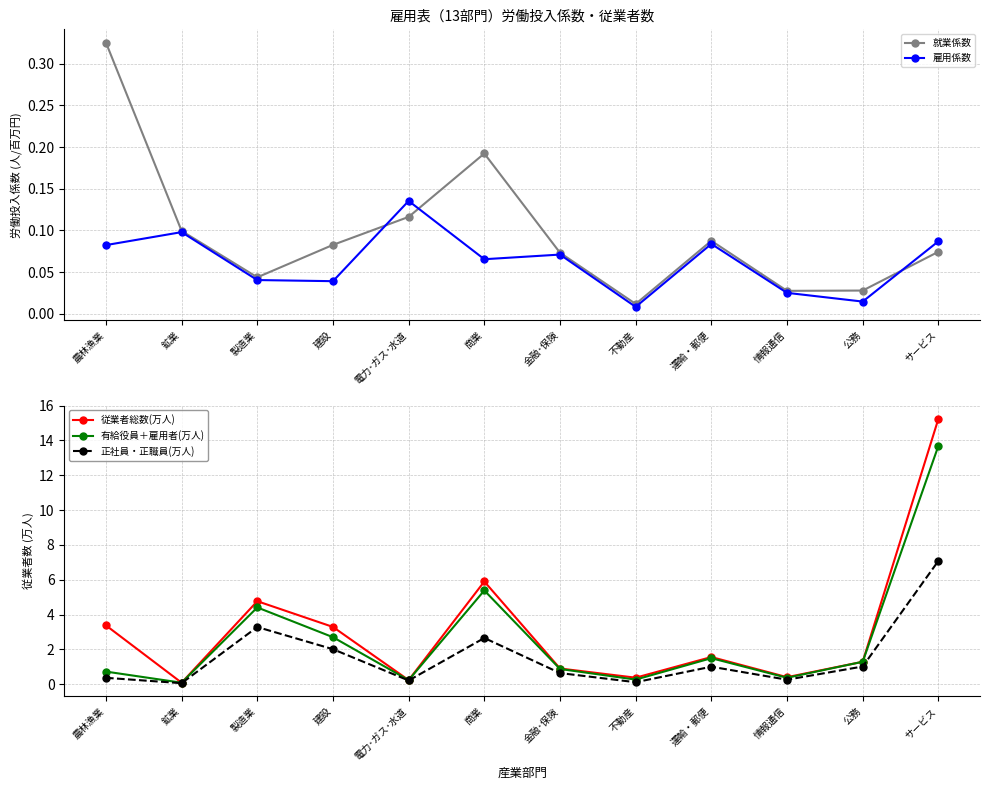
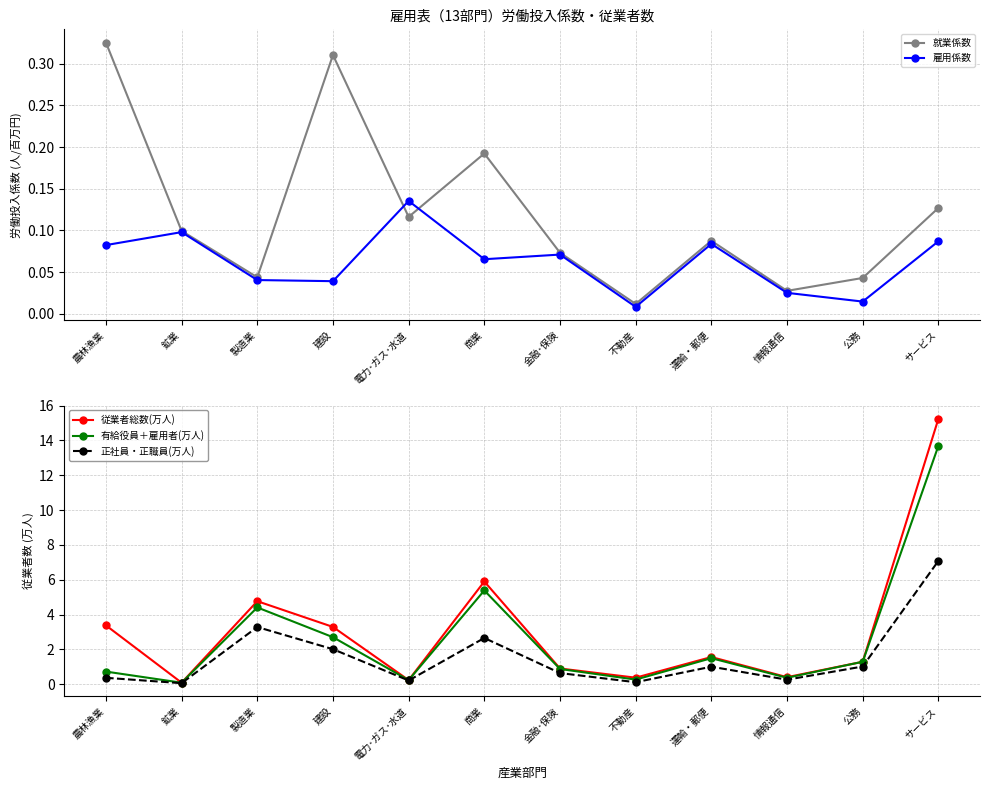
  {
    "雇用表（13部門）労働投入係数・従業者数": {
      "就業係数": {
        "農林漁業": 0.33,
        "製造業": 0.04,
-       "建設": 0.08,
+       "建設": 0.31,
        "電力･ガス･水道": 0.12,
        "商業": 0.19,
        "不動産": 0.01,
        "運輸・郵便": 0.09,
-       "公務": 0.03,
-       "サービス": 0.07
+       "公務": 0.04,
+       "サービス": 0.13
      },
      "雇用係数": {
        "農林漁業": 0.08,
        "製造業": 0.04,
        "建設": 0.04,
        "電力･ガス･水道": 0.14,
        "商業": 0.07,
        "不動産": 0.01,
        "運輸・郵便": 0.08,
        "公務": 0.01,
        "サービス": 0.09
      }
    }
  }
